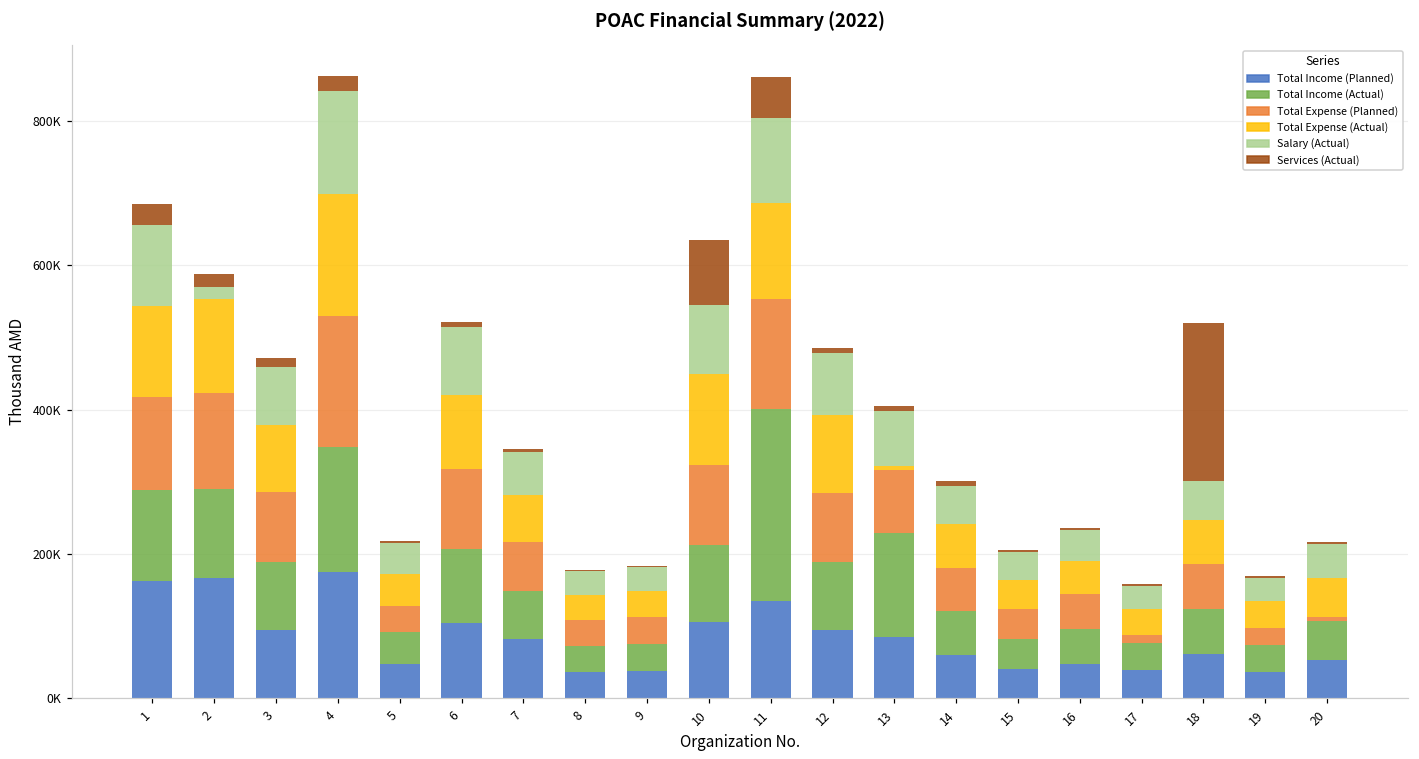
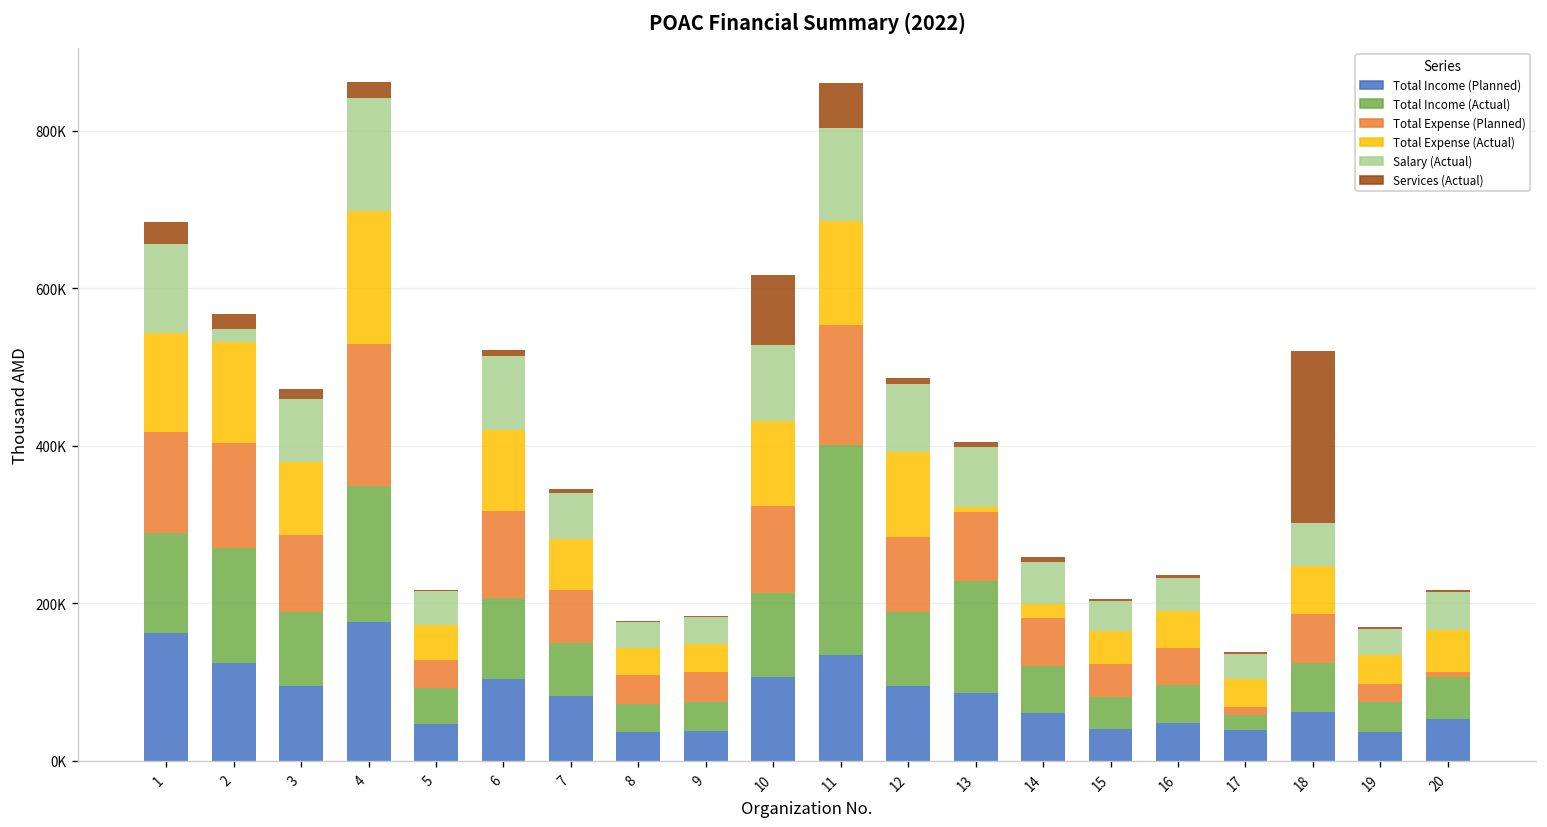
  {
    "Total Income (Planned)": {
      "1": 160000,
-     "2": 170000,
+     "2": 120000,
      "3": 100000,
      "4": 180000,
      "5": 50000,
      "6": 100000,
      "7": 80000,
      "8": 40000,
      "9": 40000,
      "10": 110000,
      "11": 130000,
      "12": 90000,
      "13": 90000,
      "14": 60000,
      "15": 40000,
      "16": 50000,
      "17": 40000,
      "18": 60000,
      "19": 40000,
      "20": 50000
    },
    "Total Income (Actual)": {
      "1": 130000,
-     "2": 120000,
+     "2": 150000,
      "3": 90000,
      "4": 170000,
      "5": 40000,
      "6": 100000,
      "7": 70000,
      "8": 40000,
      "9": 40000,
      "10": 110000,
      "11": 270000,
      "12": 90000,
      "13": 140000,
      "14": 60000,
      "15": 40000,
      "16": 50000,
-     "17": 40000,
+     "17": 20000,
      "18": 60000,
      "19": 40000,
      "20": 50000
    },
    "Total Expense (Planned)": {
      "1": 130000,
      "2": 130000,
      "3": 100000,
      "4": 180000,
      "5": 40000,
      "6": 110000,
      "7": 70000,
      "8": 40000,
      "9": 40000,
      "10": 110000,
      "11": 150000,
      "12": 100000,
      "13": 90000,
      "14": 60000,
      "15": 40000,
      "16": 50000,
      "17": 10000,
      "18": 60000,
      "19": 20000,
      "20": 10000
    },
    "Total Expense (Actual)": {
      "1": 130000,
      "2": 130000,
      "3": 90000,
      "4": 170000,
      "5": 40000,
      "6": 100000,
      "7": 60000,
      "8": 30000,
      "9": 40000,
-     "10": 130000,
+     "10": 110000,
      "11": 130000,
      "12": 110000,
      "13": 10000,
-     "14": 60000,
+     "14": 20000,
      "15": 40000,
      "16": 50000,
      "17": 40000,
      "18": 60000,
      "19": 40000,
      "20": 50000
    },
    "Salary (Actual)": {
      "1": 110000,
      "2": 20000,
      "3": 80000,
      "4": 140000,
      "5": 40000,
      "6": 90000,
      "7": 60000,
      "8": 30000,
      "9": 30000,
      "10": 100000,
      "11": 120000,
      "12": 90000,
      "13": 80000,
      "14": 50000,
      "15": 40000,
      "16": 40000,
      "17": 30000,
      "18": 50000,
      "19": 30000,
      "20": 50000
    },
    "Services (Actual)": {
      "1": 30000,
      "2": 20000,
      "3": 10000,
      "4": 20000,
      "6": 10000,
      "7": 0,
      "10": 90000,
      "11": 60000,
      "12": 10000,
      "13": 10000,
      "14": 10000,
      "18": 220000
    }
  }
